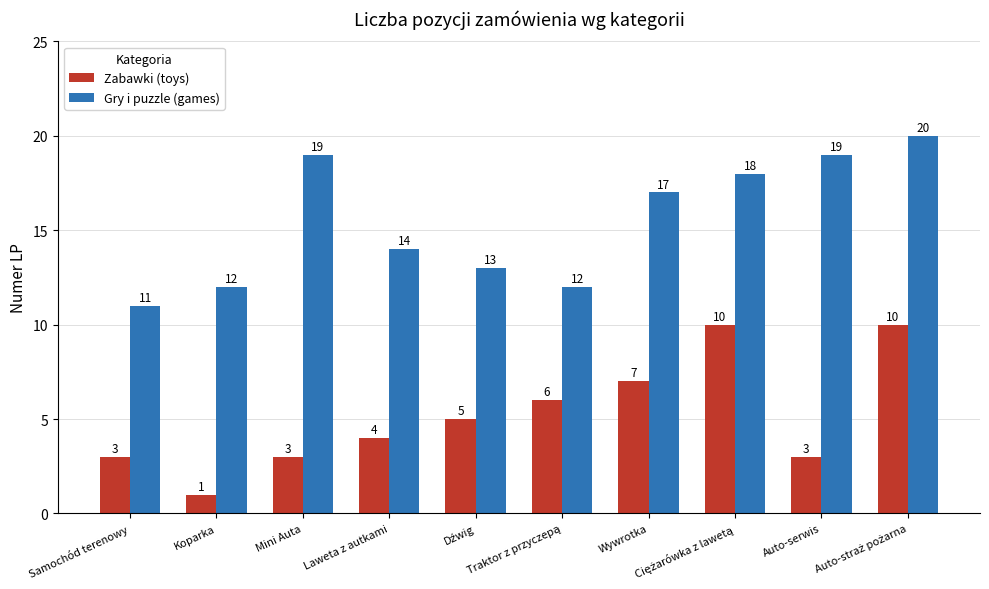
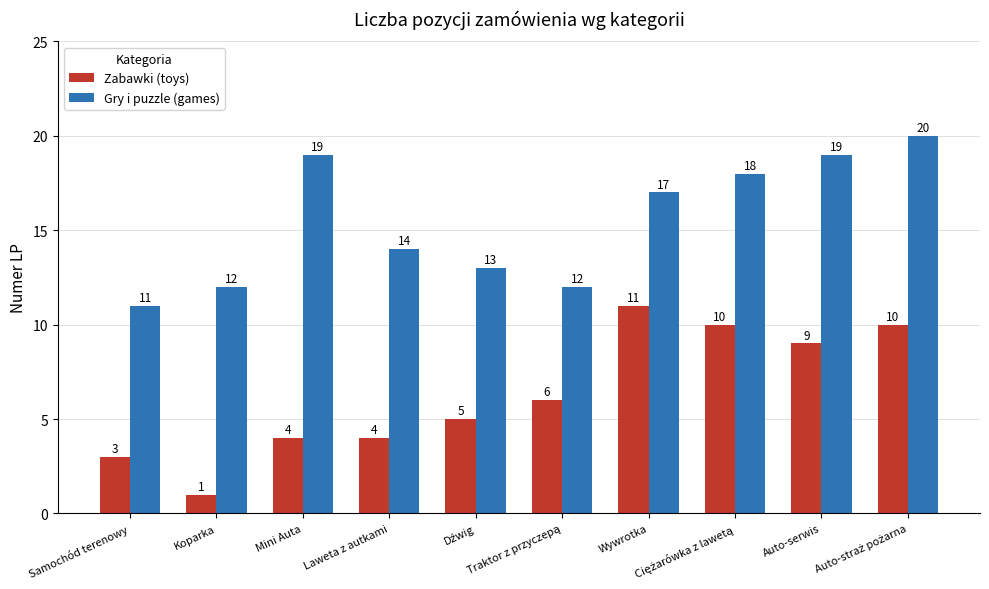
  {
    "Zabawki (toys)": {
      "Samochód terenowy": 3,
      "Koparka": 1,
-     "Mini Auta": 3,
+     "Mini Auta": 4,
      "Laweta z autkami": 4,
      "Dźwig": 5,
      "Traktor z przyczepą": 6,
-     "Wywrotka": 7,
+     "Wywrotka": 11,
      "Ciężarówka z lawetą": 10,
-     "Auto-serwis": 3,
+     "Auto-serwis": 9,
      "Auto-straż pożarna": 10
    },
    "Gry i puzzle (games)": {
      "Samochód terenowy": 11,
      "Koparka": 12,
      "Mini Auta": 19,
      "Laweta z autkami": 14,
      "Dźwig": 13,
      "Traktor z przyczepą": 12,
      "Wywrotka": 17,
      "Ciężarówka z lawetą": 18,
      "Auto-serwis": 19,
      "Auto-straż pożarna": 20
    }
  }
